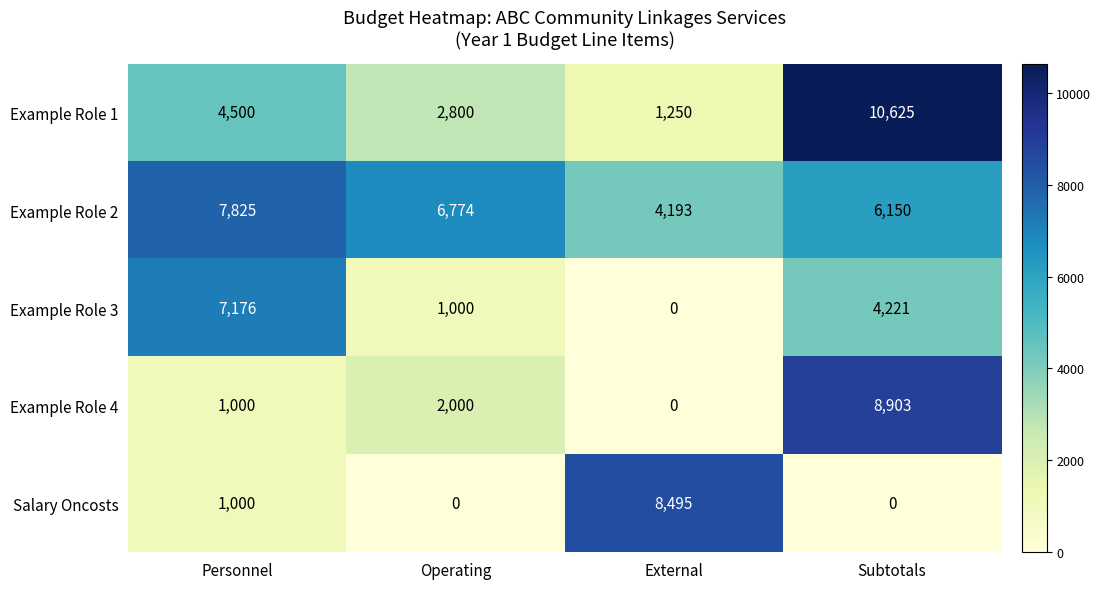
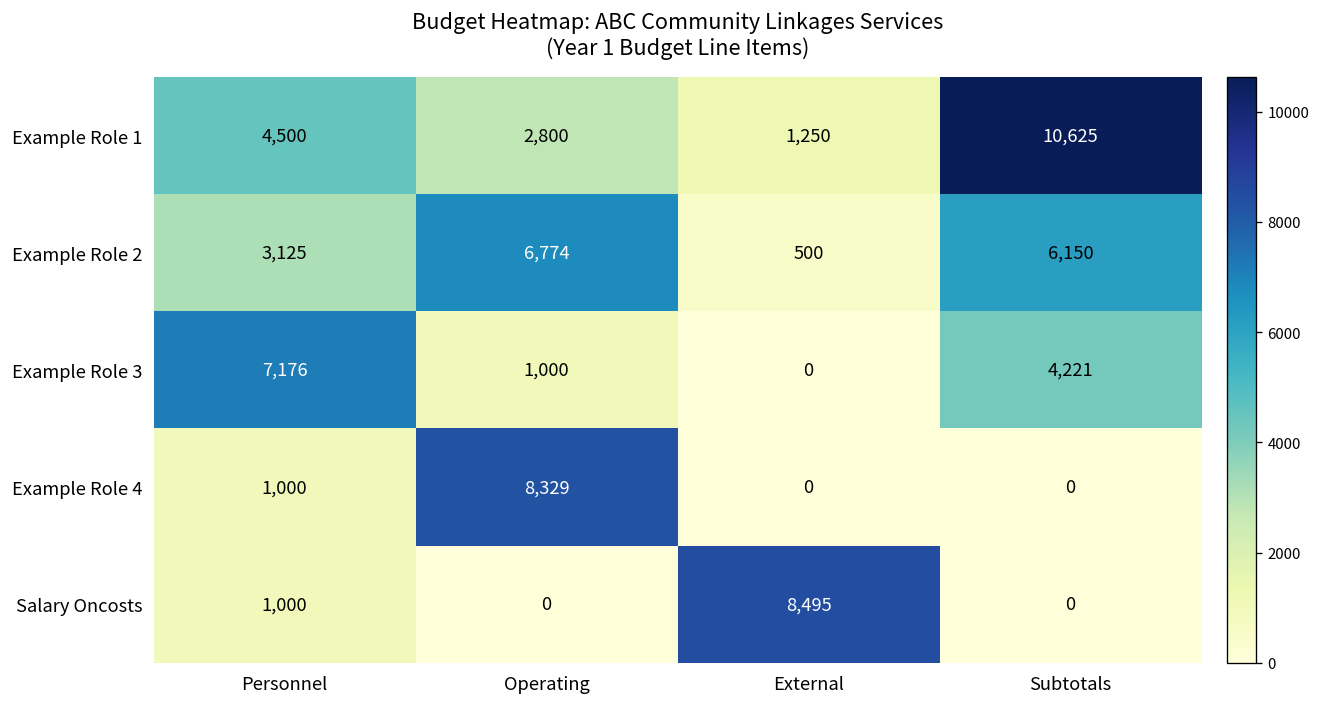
  {
    "Example Role 1": {
      "Personnel": "4,500",
      "Operating": "2,800",
      "External": "1,250",
      "Subtotals": "10,625"
    },
    "Example Role 2": {
-     "Personnel": "7,825",
+     "Personnel": "3,125",
      "Operating": "6,774",
-     "External": "4,193",
+     "External": "500",
      "Subtotals": "6,150"
    },
    "Example Role 3": {
      "Personnel": "7,176",
      "Operating": "1,000",
      "External": "0",
      "Subtotals": "4,221"
    },
    "Example Role 4": {
      "Personnel": "1,000",
-     "Operating": "2,000",
+     "Operating": "8,329",
      "External": "0",
-     "Subtotals": "8,903"
+     "Subtotals": "0"
    },
    "Salary Oncosts": {
      "Personnel": "1,000",
      "Operating": "0",
      "External": "8,495",
      "Subtotals": "0"
    }
  }
